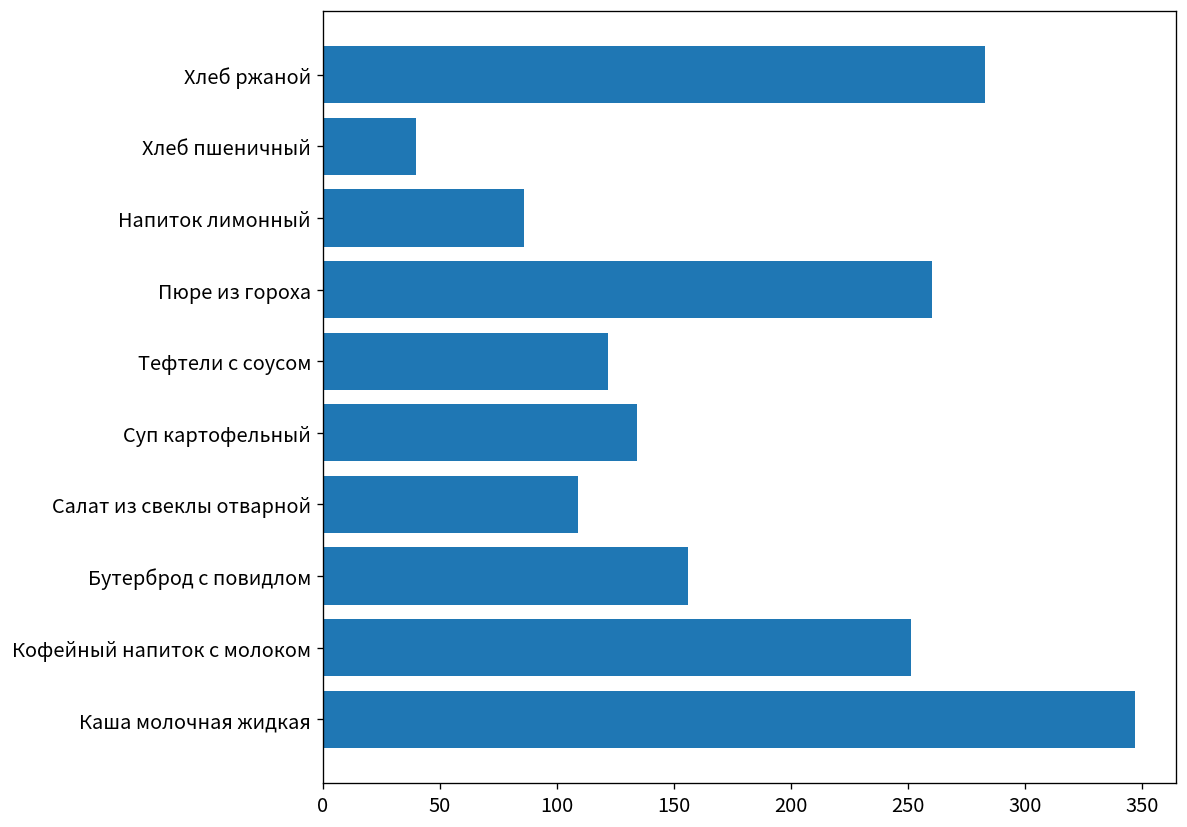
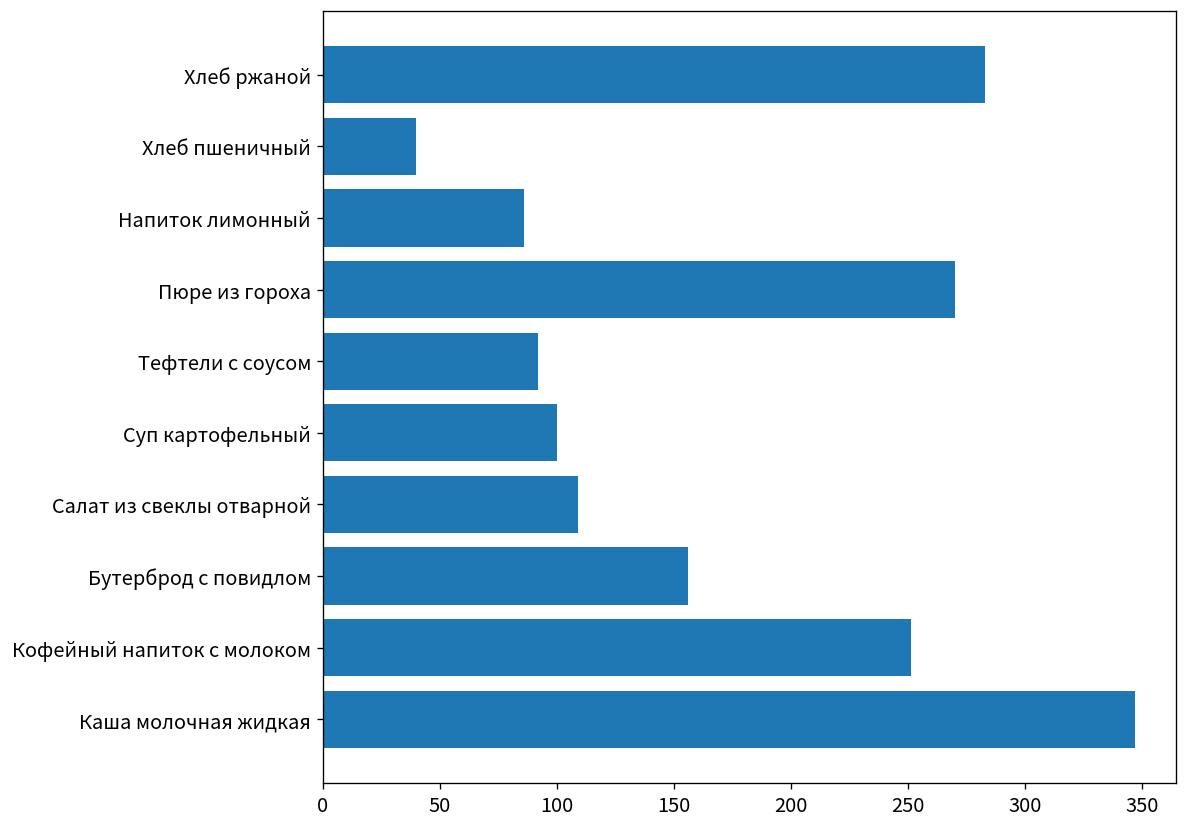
  {
    "Хлеб ржаной": 283,
    "Хлеб пшеничный": 40,
    "Напиток лимонный": 86,
-   "Пюре из гороха": 260,
-   "Тефтели с соусом": 122,
-   "Суп картофельный": 134,
+   "Пюре из гороха": 270,
+   "Тефтели с соусом": 92,
+   "Суп картофельный": 100,
    "Салат из свеклы отварной": 109,
    "Бутерброд с повидлом": 156,
    "Кофейный напиток с молоком": 251,
    "Каша молочная жидкая": 347
  }
